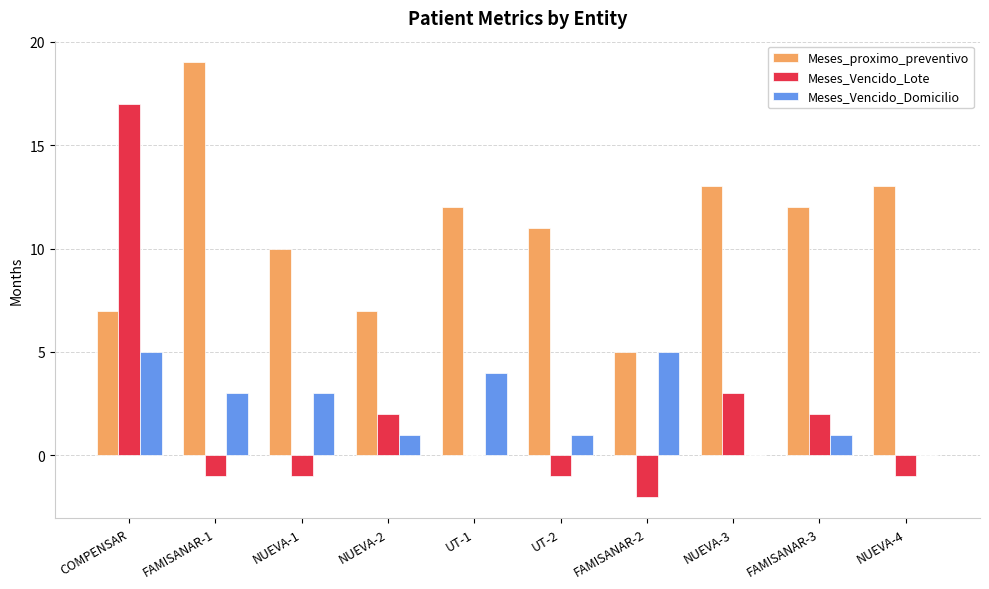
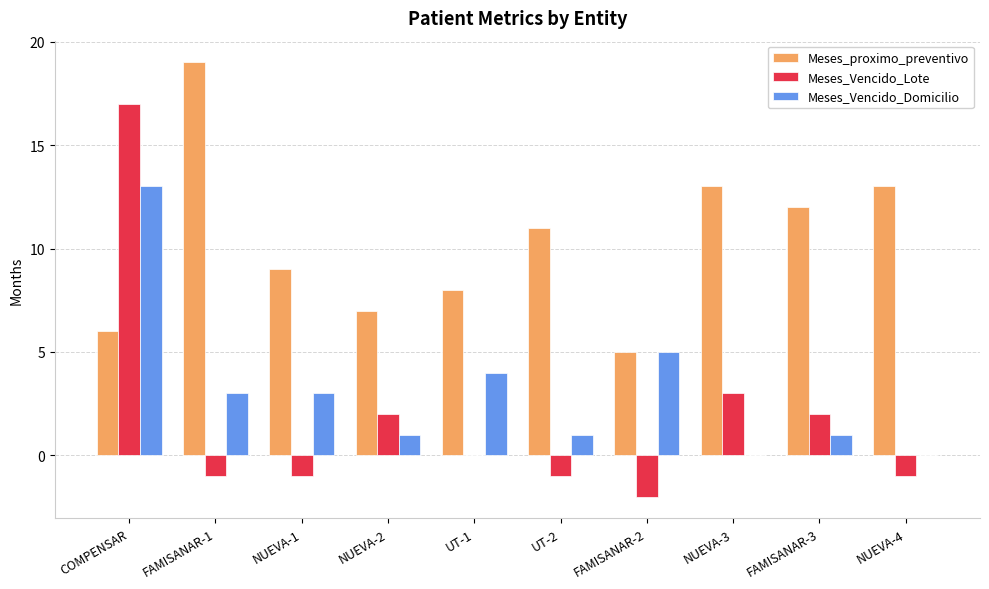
  {
    "Meses_proximo_preventivo": {
-     "COMPENSAR": 7,
+     "COMPENSAR": 6,
      "FAMISANAR-1": 19,
-     "NUEVA-1": 10,
+     "NUEVA-1": 9,
      "NUEVA-2": 7,
-     "UT-1": 12,
+     "UT-1": 8,
      "UT-2": 11,
      "FAMISANAR-2": 5,
      "NUEVA-3": 13,
      "FAMISANAR-3": 12,
      "NUEVA-4": 13
    },
    "Meses_Vencido_Lote": {
      "COMPENSAR": 17,
      "FAMISANAR-1": -1,
      "NUEVA-1": -1,
      "NUEVA-2": 2,
      "UT-1": 0,
      "UT-2": -1,
      "FAMISANAR-2": -2,
      "NUEVA-3": 3,
      "FAMISANAR-3": 2,
      "NUEVA-4": -1
    },
    "Meses_Vencido_Domicilio": {
-     "COMPENSAR": 5,
+     "COMPENSAR": 13,
      "FAMISANAR-1": 3,
      "NUEVA-1": 3,
      "NUEVA-2": 1,
      "UT-1": 4,
      "UT-2": 1,
      "FAMISANAR-2": 5,
      "NUEVA-3": 0,
      "FAMISANAR-3": 1,
      "NUEVA-4": 0
    }
  }
